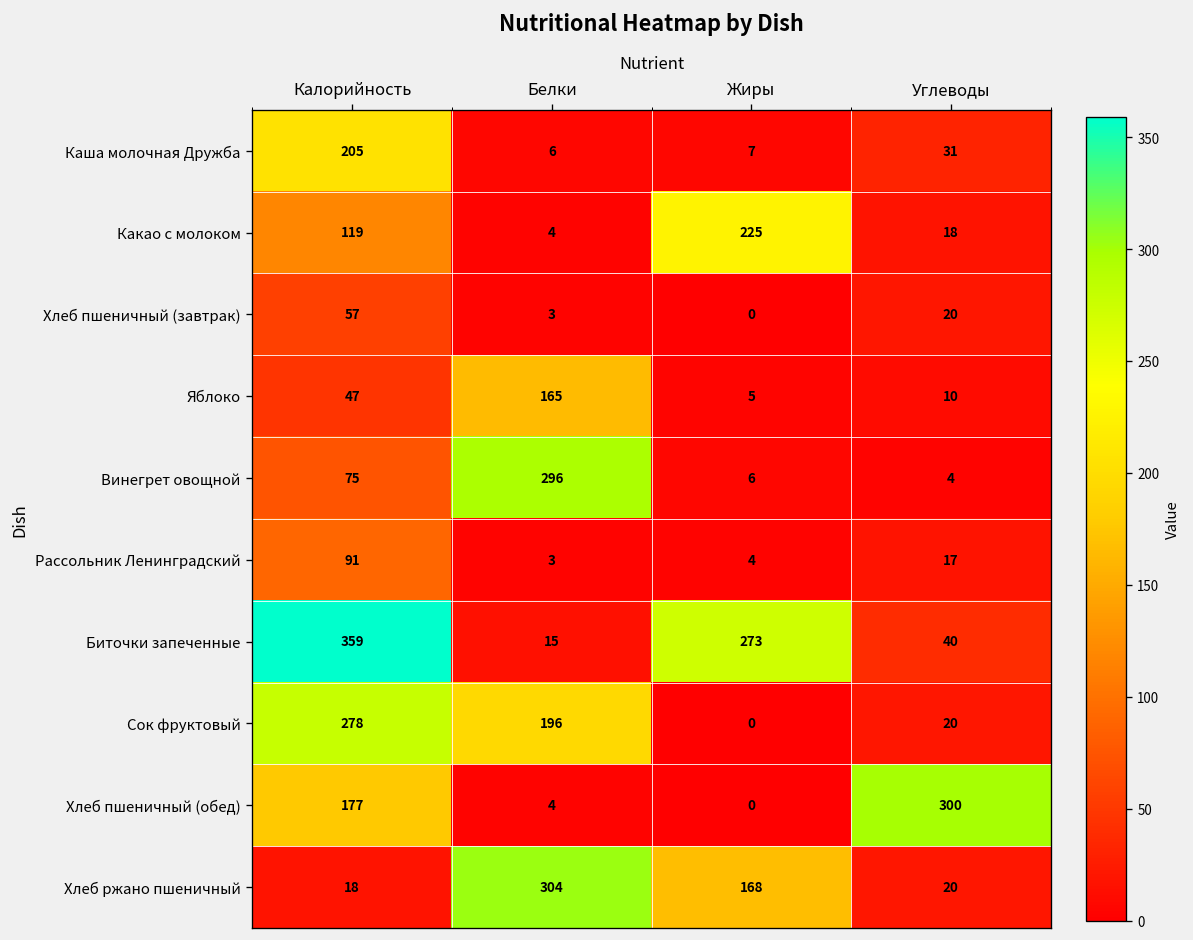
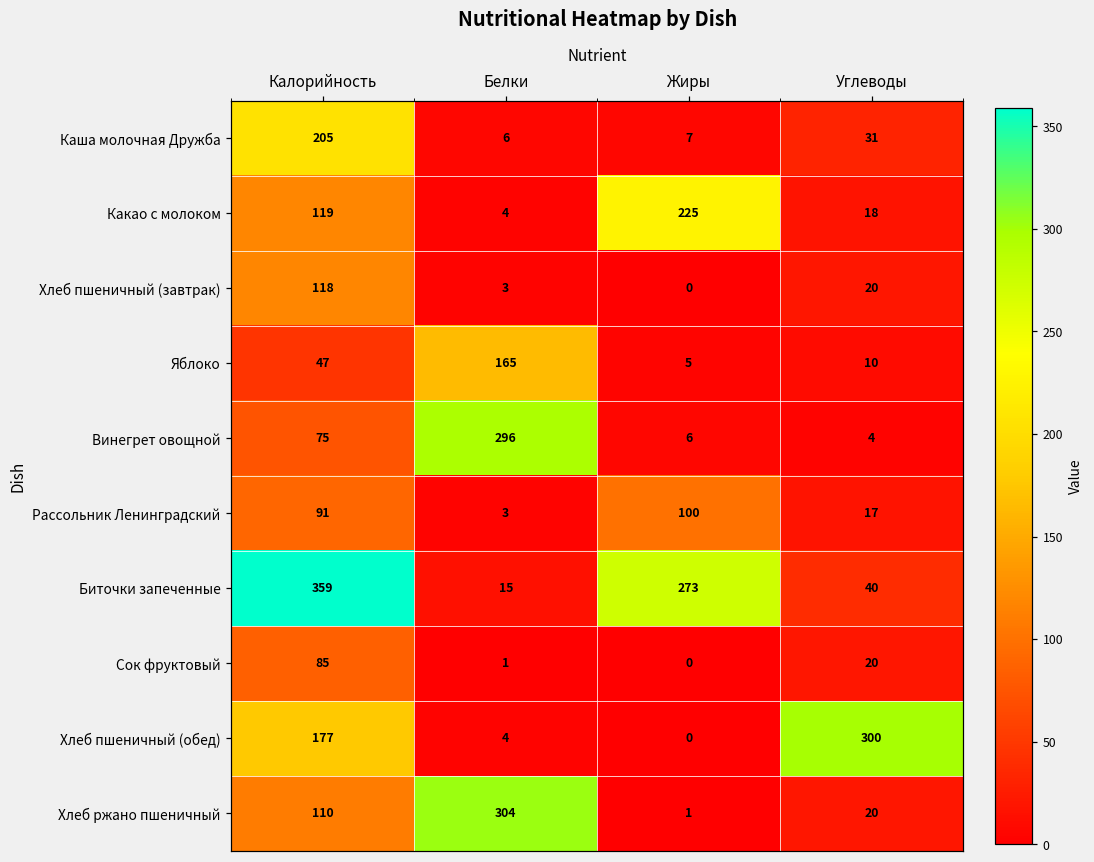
  {
    "Каша молочная Дружба": {
      "Калорийность": 205,
      "Белки": 6,
      "Жиры": 7,
      "Углеводы": 31
    },
    "Какао с молоком": {
      "Калорийность": 119,
      "Белки": 4,
      "Жиры": 225,
      "Углеводы": 18
    },
    "Хлеб пшеничный (завтрак)": {
-     "Калорийность": 57,
+     "Калорийность": 118,
      "Белки": 3,
      "Жиры": 0,
      "Углеводы": 20
    },
    "Яблоко": {
      "Калорийность": 47,
      "Белки": 165,
      "Жиры": 5,
      "Углеводы": 10
    },
    "Винегрет овощной": {
      "Калорийность": 75,
      "Белки": 296,
      "Жиры": 6,
      "Углеводы": 4
    },
    "Рассольник Ленинградский": {
      "Калорийность": 91,
      "Белки": 3,
-     "Жиры": 4,
+     "Жиры": 100,
      "Углеводы": 17
    },
    "Биточки запеченные": {
      "Калорийность": 359,
      "Белки": 15,
      "Жиры": 273,
      "Углеводы": 40
    },
    "Сок фруктовый": {
-     "Калорийность": 278,
-     "Белки": 196,
+     "Калорийность": 85,
+     "Белки": 1,
      "Жиры": 0,
      "Углеводы": 20
    },
    "Хлеб пшеничный (обед)": {
      "Калорийность": 177,
      "Белки": 4,
      "Жиры": 0,
      "Углеводы": 300
    },
    "Хлеб ржано пшеничный": {
-     "Калорийность": 18,
+     "Калорийность": 110,
      "Белки": 304,
-     "Жиры": 168,
+     "Жиры": 1,
      "Углеводы": 20
    }
  }
